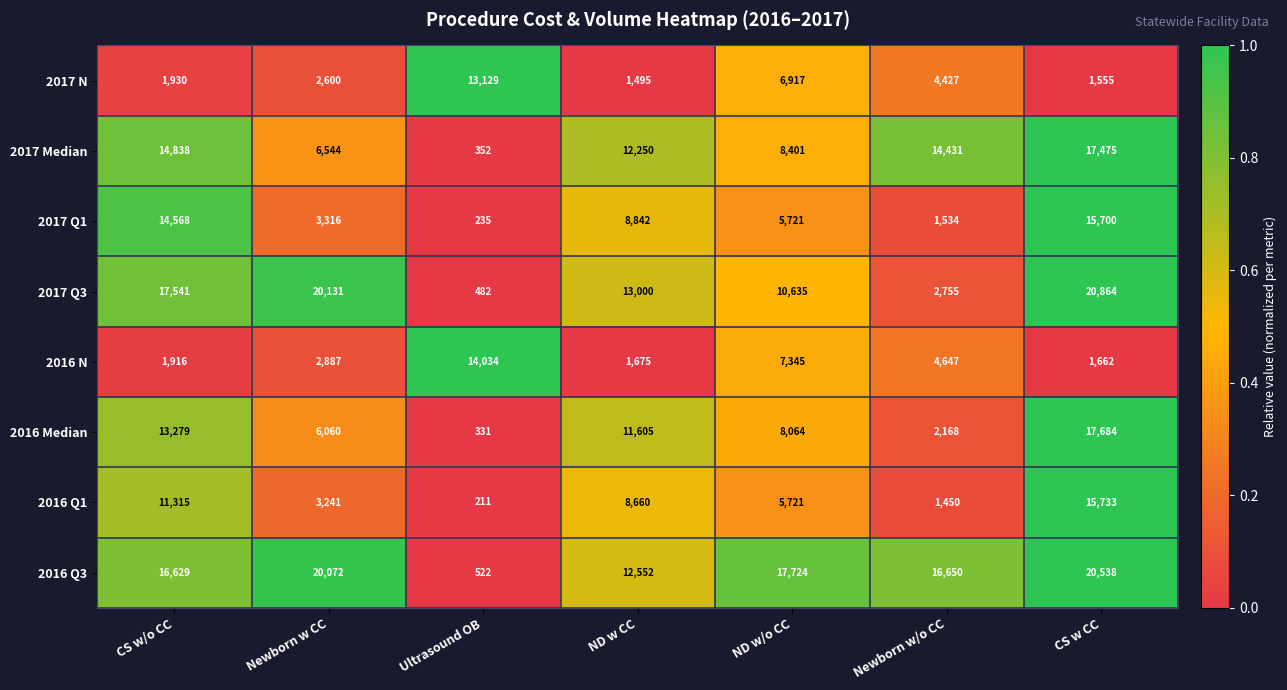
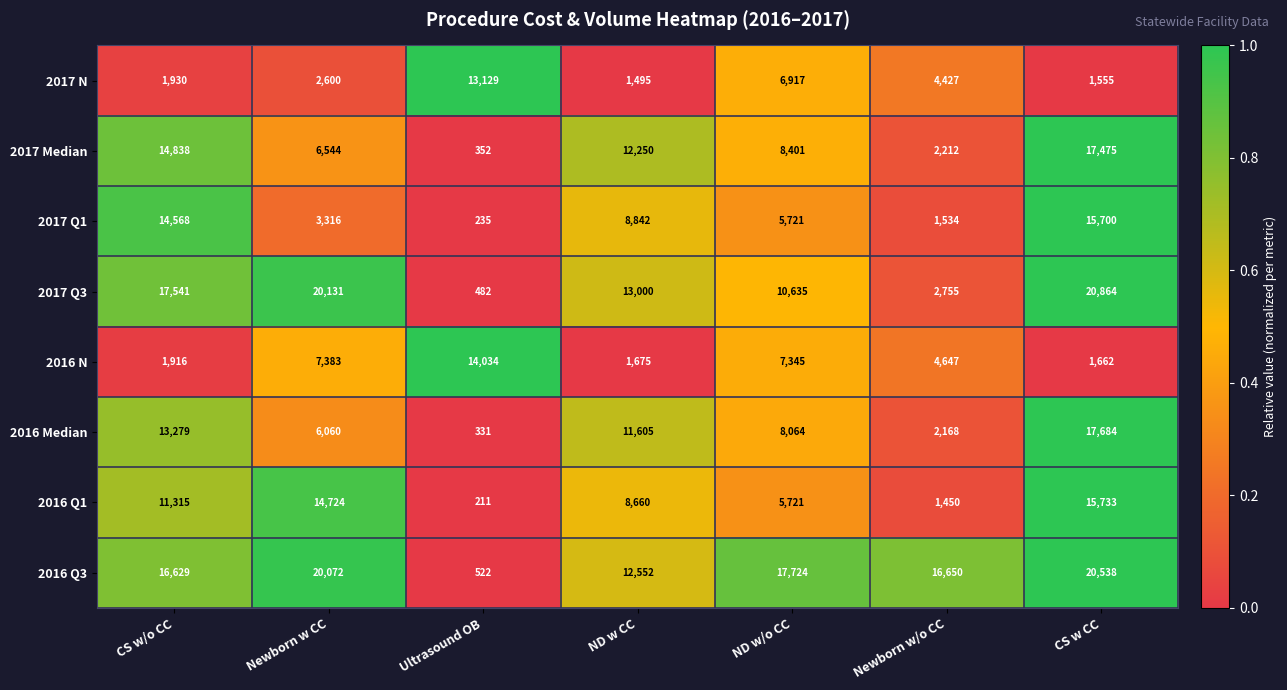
  {
    "2017 N": {
      "CS w/o CC": "1,930",
      "Newborn w CC": "2,600",
      "Ultrasound OB": "13,129",
      "ND w CC": "1,495",
      "ND w/o CC": "6,917",
      "Newborn w/o CC": "4,427",
      "CS w CC": "1,555"
    },
    "2017 Median": {
      "CS w/o CC": "14,838",
      "Newborn w CC": "6,544",
      "Ultrasound OB": "352",
      "ND w CC": "12,250",
      "ND w/o CC": "8,401",
-     "Newborn w/o CC": "14,431",
+     "Newborn w/o CC": "2,212",
      "CS w CC": "17,475"
    },
    "2017 Q1": {
      "CS w/o CC": "14,568",
      "Newborn w CC": "3,316",
      "Ultrasound OB": "235",
      "ND w CC": "8,842",
      "ND w/o CC": "5,721",
      "Newborn w/o CC": "1,534",
      "CS w CC": "15,700"
    },
    "2017 Q3": {
      "CS w/o CC": "17,541",
      "Newborn w CC": "20,131",
      "Ultrasound OB": "482",
      "ND w CC": "13,000",
      "ND w/o CC": "10,635",
      "Newborn w/o CC": "2,755",
      "CS w CC": "20,864"
    },
    "2016 N": {
      "CS w/o CC": "1,916",
-     "Newborn w CC": "2,887",
+     "Newborn w CC": "7,383",
      "Ultrasound OB": "14,034",
      "ND w CC": "1,675",
      "ND w/o CC": "7,345",
      "Newborn w/o CC": "4,647",
      "CS w CC": "1,662"
    },
    "2016 Median": {
      "CS w/o CC": "13,279",
      "Newborn w CC": "6,060",
      "Ultrasound OB": "331",
      "ND w CC": "11,605",
      "ND w/o CC": "8,064",
      "Newborn w/o CC": "2,168",
      "CS w CC": "17,684"
    },
    "2016 Q1": {
      "CS w/o CC": "11,315",
-     "Newborn w CC": "3,241",
+     "Newborn w CC": "14,724",
      "Ultrasound OB": "211",
      "ND w CC": "8,660",
      "ND w/o CC": "5,721",
      "Newborn w/o CC": "1,450",
      "CS w CC": "15,733"
    },
    "2016 Q3": {
      "CS w/o CC": "16,629",
      "Newborn w CC": "20,072",
      "Ultrasound OB": "522",
      "ND w CC": "12,552",
      "ND w/o CC": "17,724",
      "Newborn w/o CC": "16,650",
      "CS w CC": "20,538"
    }
  }
